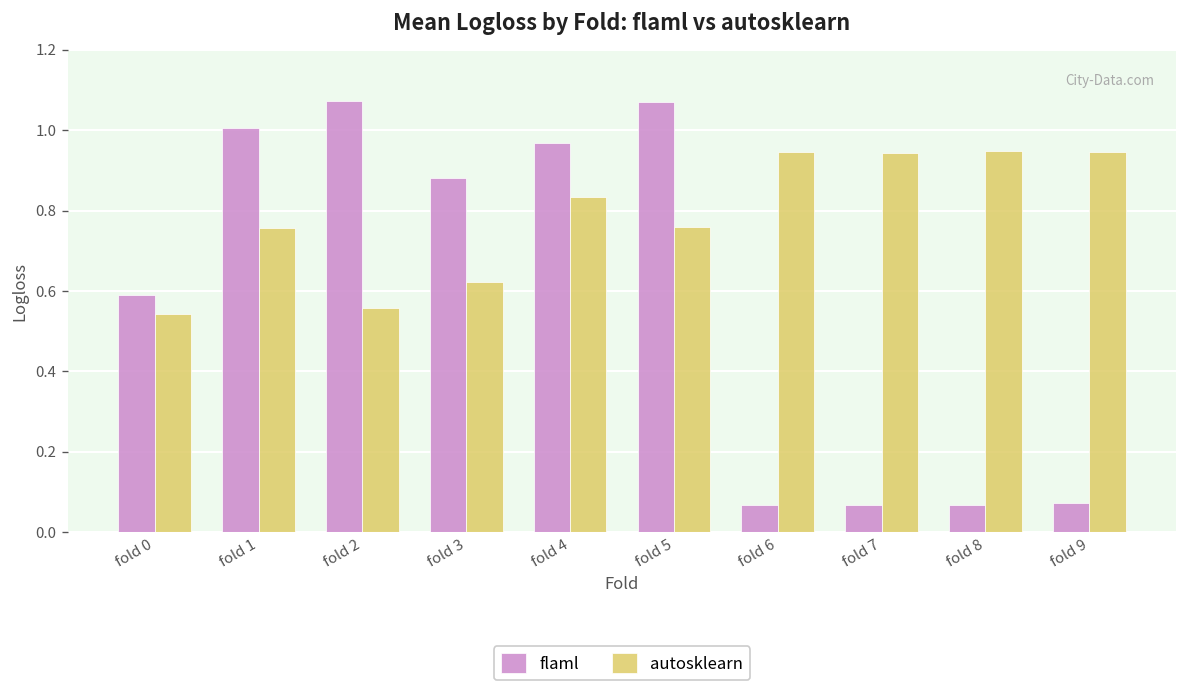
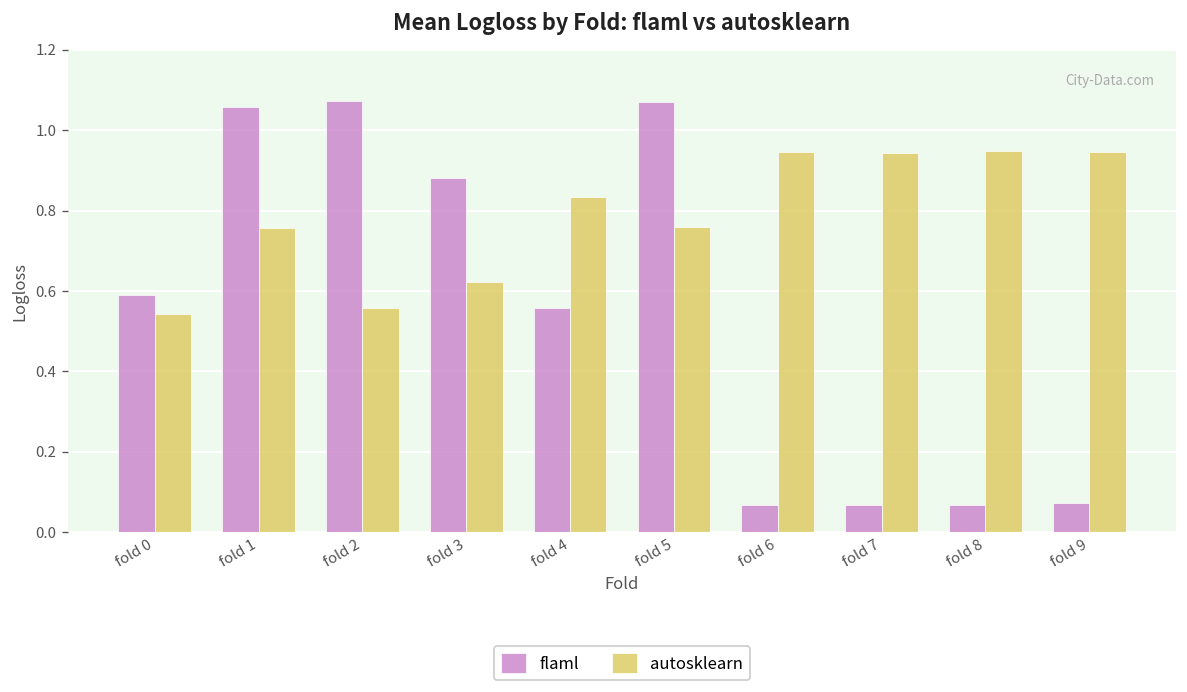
  {
    "flaml": {
      "fold 0": 0.59,
-     "fold 1": 1.01,
+     "fold 1": 1.06,
      "fold 2": 1.07,
      "fold 3": 0.88,
-     "fold 4": 0.97,
+     "fold 4": 0.56,
      "fold 5": 1.07,
      "fold 6": 0.07,
      "fold 7": 0.07,
      "fold 8": 0.07,
      "fold 9": 0.07
    },
    "autosklearn": {
      "fold 0": 0.54,
      "fold 1": 0.76,
      "fold 2": 0.56,
      "fold 3": 0.62,
      "fold 4": 0.83,
      "fold 5": 0.76,
      "fold 6": 0.95,
      "fold 7": 0.94,
      "fold 8": 0.95,
      "fold 9": 0.95
    }
  }
